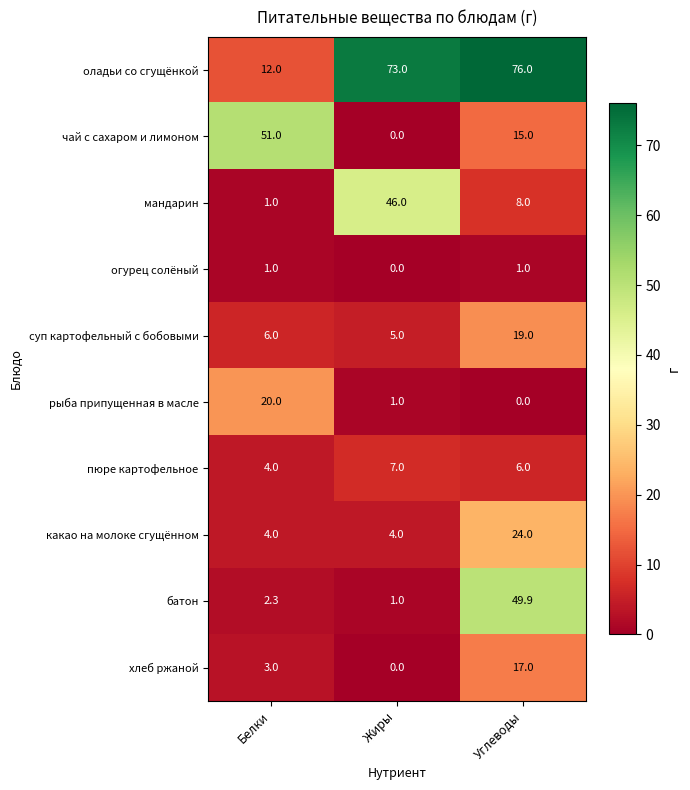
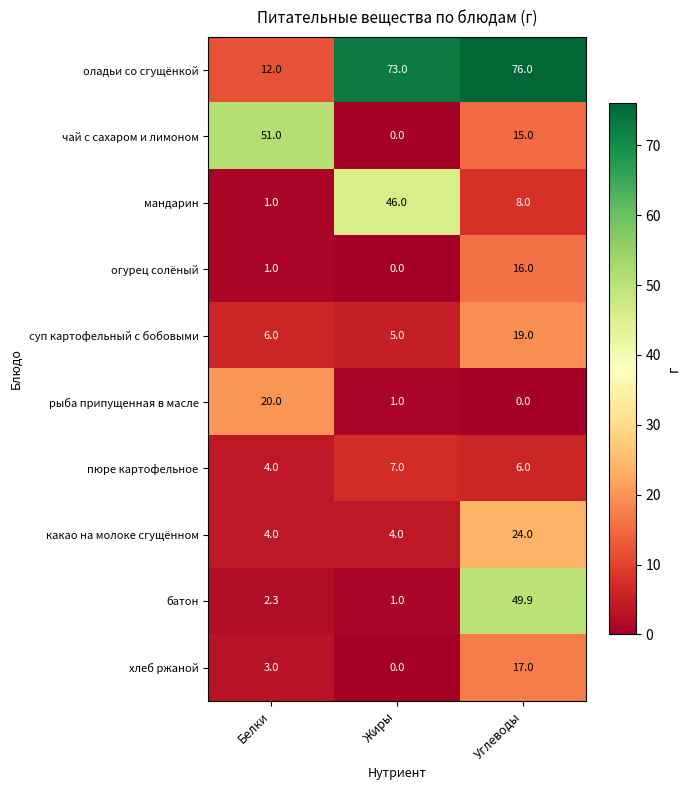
  {
    "оладьи со сгущёнкой": {
      "Белки": 12.0,
      "Жиры": 73.0,
      "Углеводы": 76.0
    },
    "чай с сахаром и лимоном": {
      "Белки": 51.0,
      "Жиры": 0.0,
      "Углеводы": 15.0
    },
    "мандарин": {
      "Белки": 1.0,
      "Жиры": 46.0,
      "Углеводы": 8.0
    },
    "огурец солёный": {
      "Белки": 1.0,
      "Жиры": 0.0,
-     "Углеводы": 1.0
+     "Углеводы": 16.0
    },
    "суп картофельный с бобовыми": {
      "Белки": 6.0,
      "Жиры": 5.0,
      "Углеводы": 19.0
    },
    "рыба припущенная в масле": {
      "Белки": 20.0,
      "Жиры": 1.0,
      "Углеводы": 0.0
    },
    "пюре картофельное": {
      "Белки": 4.0,
      "Жиры": 7.0,
      "Углеводы": 6.0
    },
    "какао на молоке сгущённом": {
      "Белки": 4.0,
      "Жиры": 4.0,
      "Углеводы": 24.0
    },
    "батон": {
      "Белки": 2.3,
      "Жиры": 1.0,
      "Углеводы": 49.9
    },
    "хлеб ржаной": {
      "Белки": 3.0,
      "Жиры": 0.0,
      "Углеводы": 17.0
    }
  }
